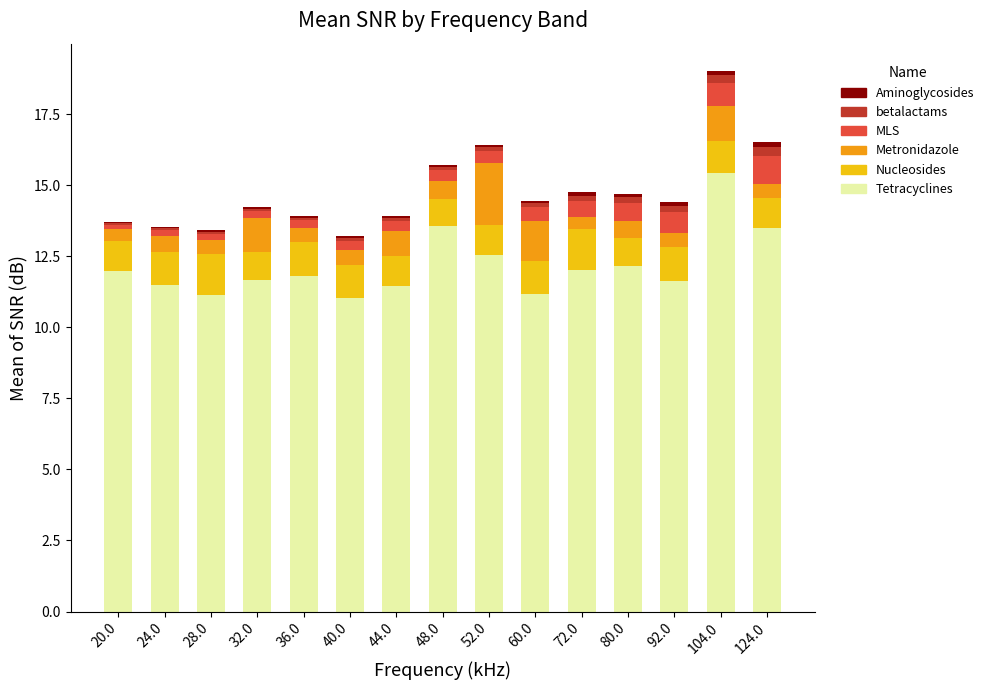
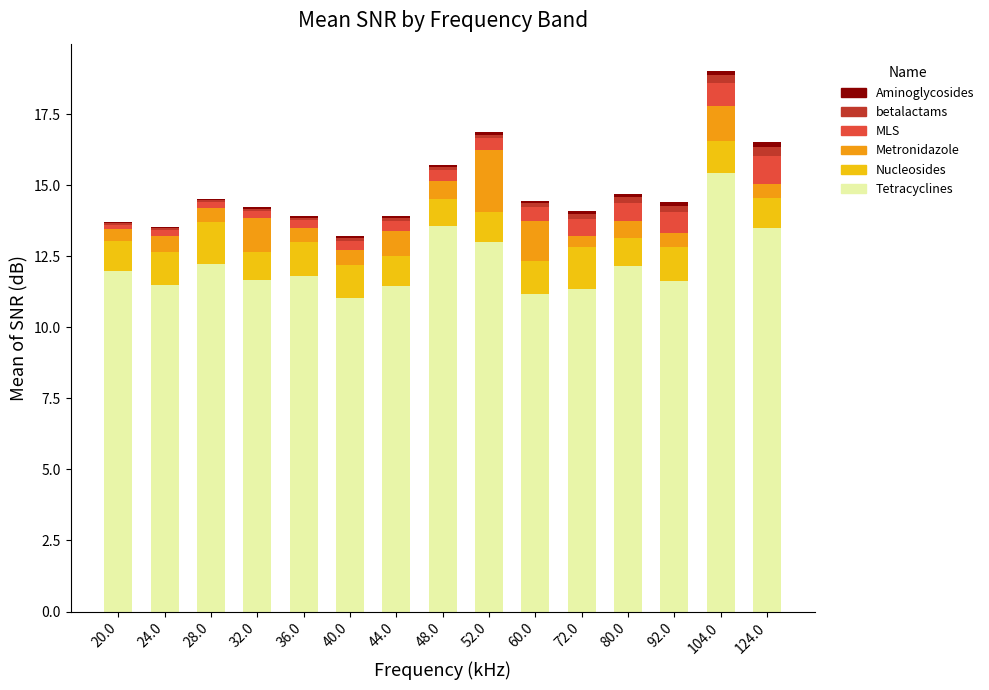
  {
    "Tetracyclines": {
      "20.0": 12.0,
      "24.0": 11.5,
-     "28.0": 11.1,
+     "28.0": 12.2,
      "32.0": 11.7,
      "36.0": 11.8,
      "40.0": 11.0,
      "44.0": 11.4,
      "48.0": 13.5,
-     "52.0": 12.6,
+     "52.0": 13.0,
      "60.0": 11.2,
-     "72.0": 12.0,
+     "72.0": 11.3,
      "80.0": 12.2,
      "92.0": 11.6,
      "104.0": 15.4,
      "124.0": 13.5
    },
    "Aminoglycosides": {
      "60.0": 0.1,
      "72.0": 0.1,
      "80.0": 0.1,
      "92.0": 0.1,
      "104.0": 0.2,
      "124.0": 0.2
    }
  }
